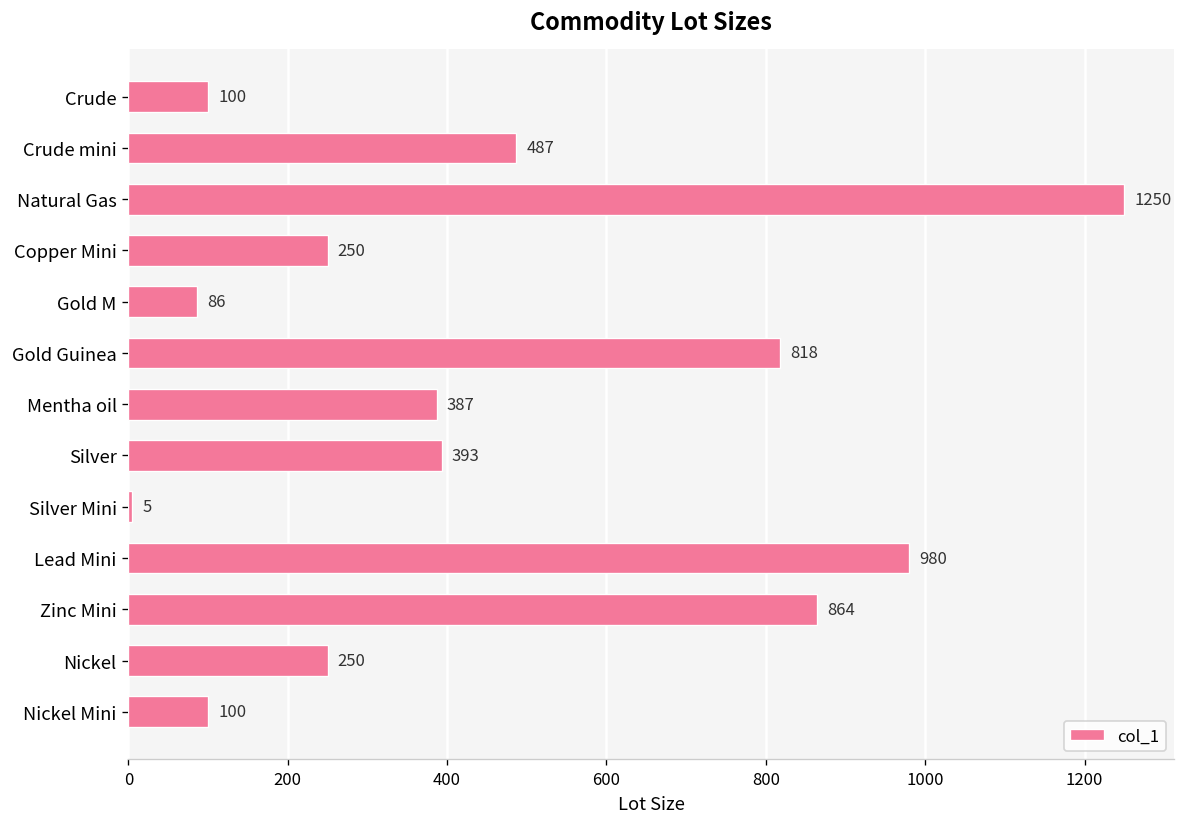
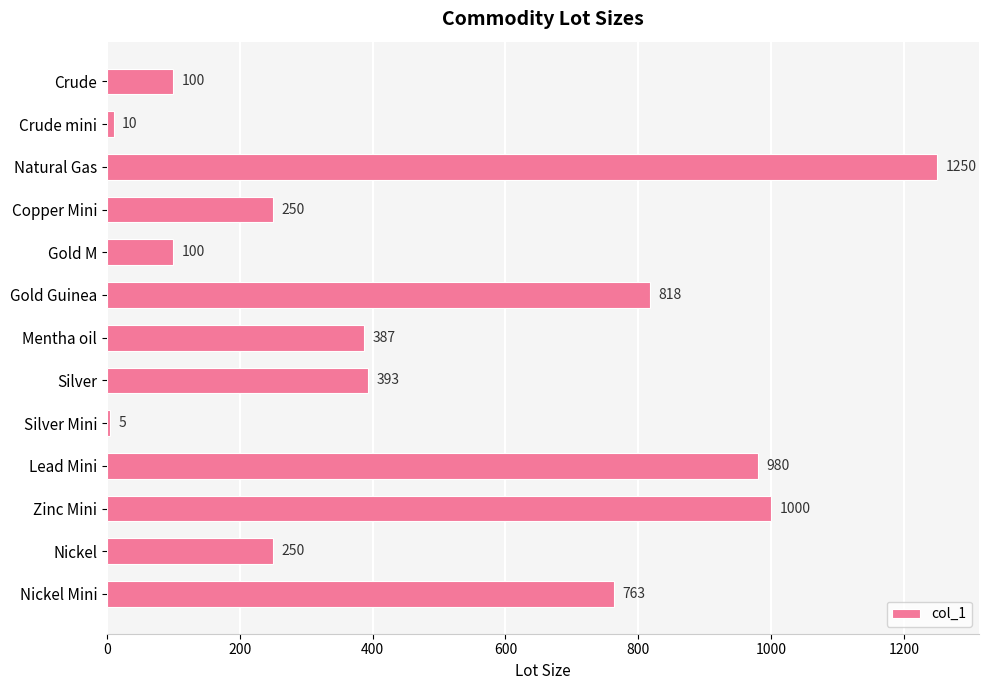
  {
    "Crude": 100,
-   "Crude mini": 487,
+   "Crude mini": 10,
    "Natural Gas": 1250,
    "Copper Mini": 250,
-   "Gold M": 86,
+   "Gold M": 100,
    "Gold Guinea": 818,
    "Mentha oil": 387,
    "Silver": 393,
    "Silver Mini": 5,
    "Lead Mini": 980,
-   "Zinc Mini": 864,
+   "Zinc Mini": 1000,
    "Nickel": 250,
-   "Nickel Mini": 100
+   "Nickel Mini": 763
  }
